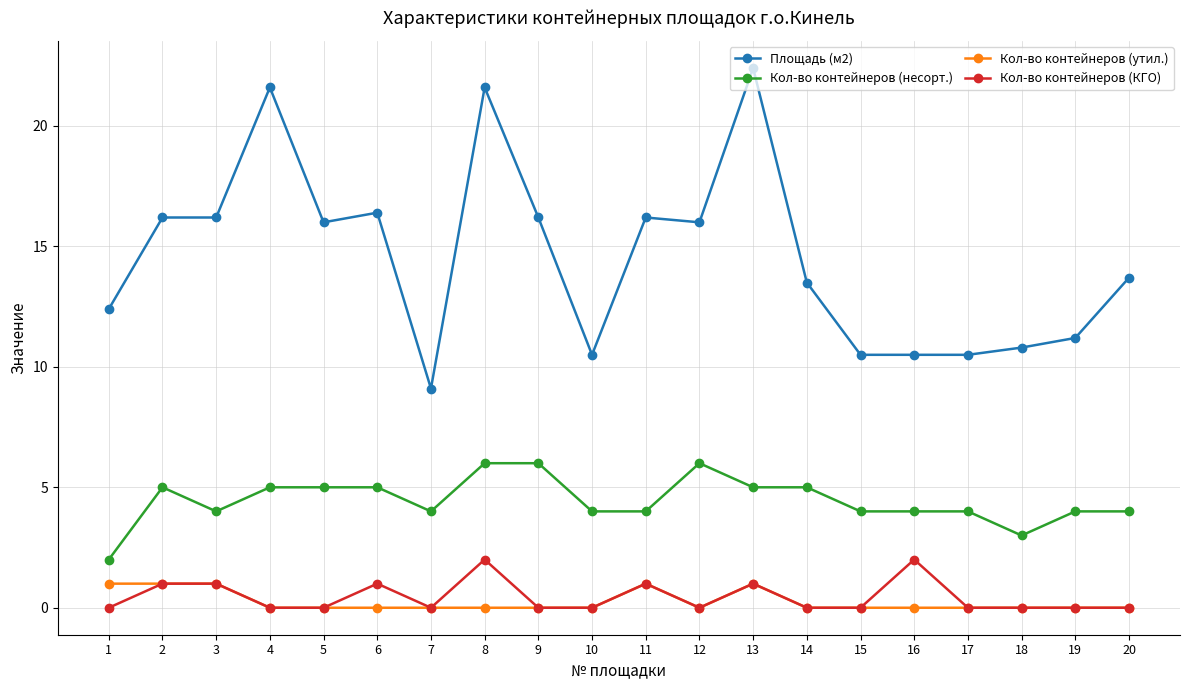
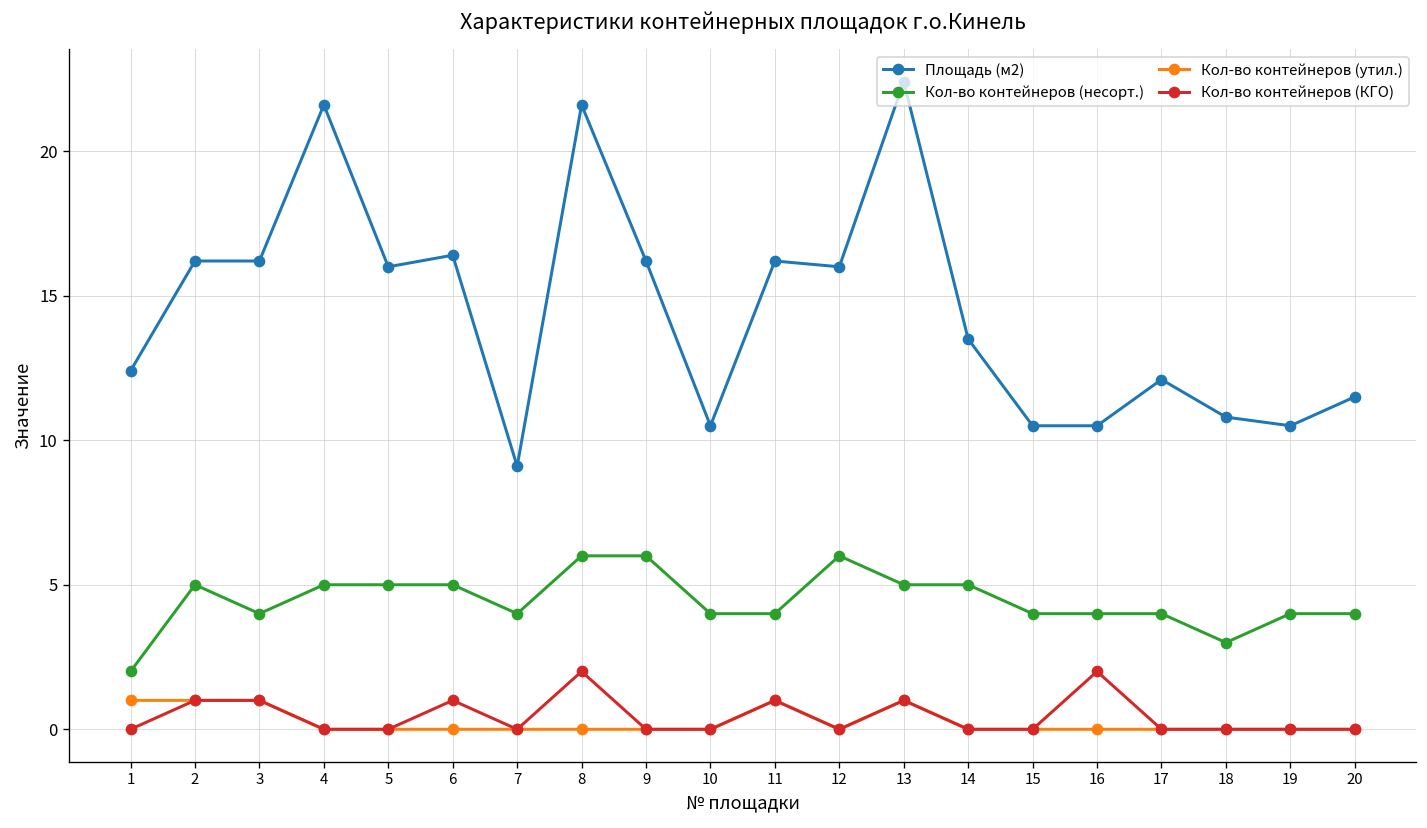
  {
    "Площадь (м2)": {
      "1": 12.4,
      "2": 16.2,
      "3": 16.2,
      "4": 21.6,
      "5": 16.0,
      "6": 16.4,
      "7": 9.1,
      "8": 21.6,
      "9": 16.2,
      "10": 10.5,
      "11": 16.2,
      "12": 16.0,
      "14": 13.5,
      "15": 10.5,
      "16": 10.5,
-     "17": 10.5,
+     "17": 12.1,
      "18": 10.8,
-     "19": 11.2,
-     "20": 13.7
+     "19": 10.5,
+     "20": 11.5
    },
    "Кол-во контейнеров (несорт.)": {
      "1": 2.0,
      "2": 5.0,
      "3": 4.0,
      "4": 5.0,
      "5": 5.0,
      "6": 5.0,
      "7": 4.0,
      "8": 6.0,
      "9": 6.0,
      "10": 4.0,
      "11": 4.0,
      "12": 6.0,
      "13": 5.0,
      "14": 5.0,
      "15": 4.0,
      "16": 4.0,
      "17": 4.0,
      "18": 3.0,
      "19": 4.0,
      "20": 4.0
    },
    "Кол-во контейнеров (утил.)": {
      "1": 1.0,
      "6": 0.0,
      "8": 0.0,
      "16": 0.0
    },
    "Кол-во контейнеров (КГО)": {
      "1": 0.0,
      "6": 1.0,
      "8": 2.0,
      "16": 2.0
    }
  }
